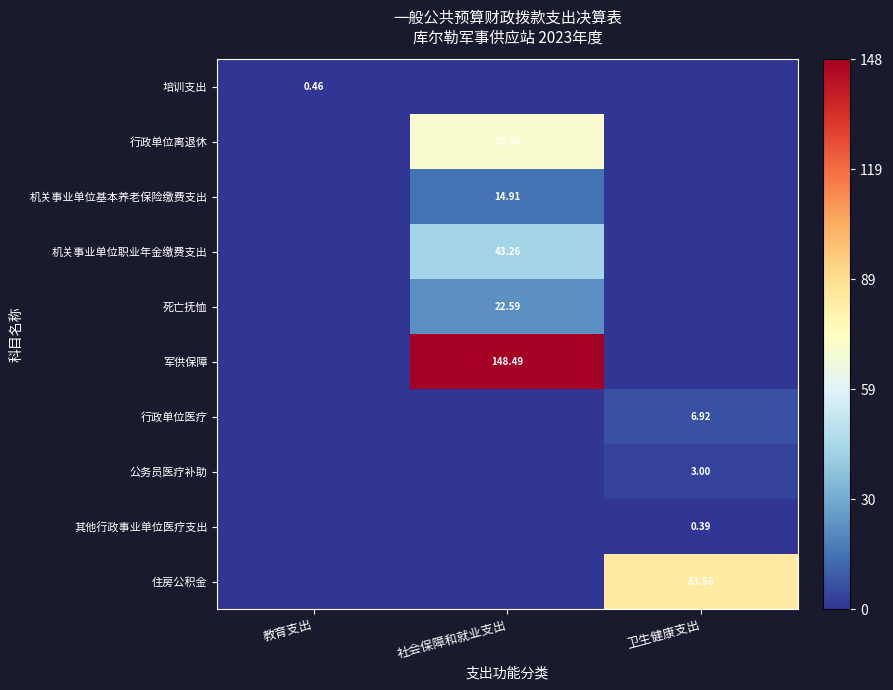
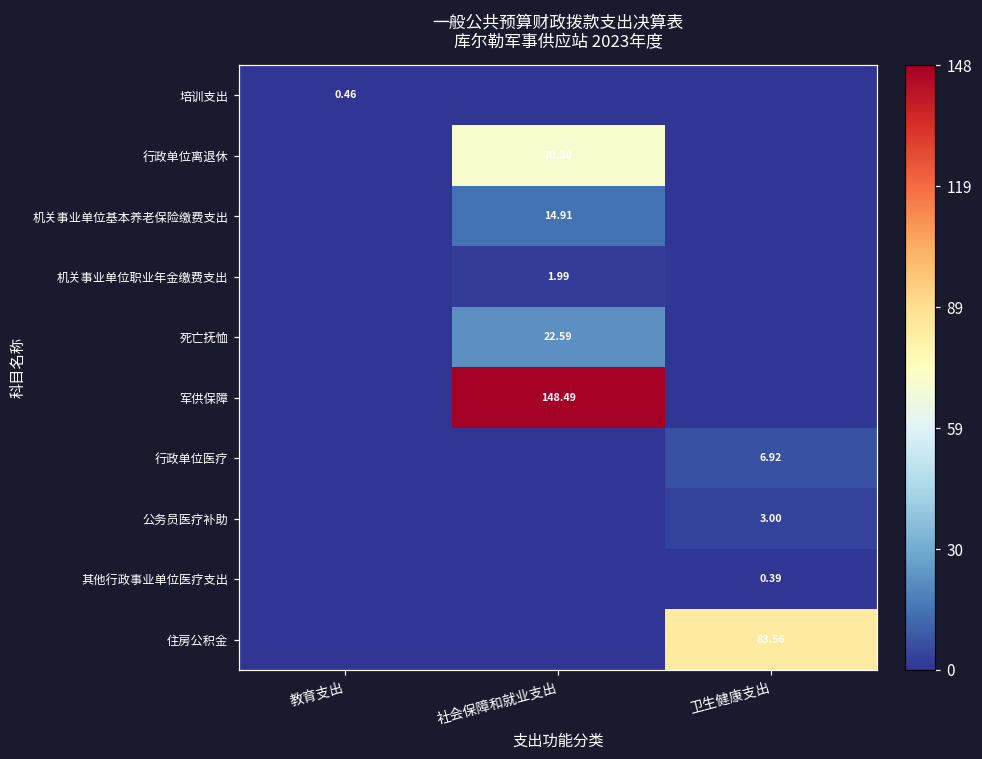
  {
    "培训支出": {
      "教育支出": 0.46
    },
    "行政单位离退休": {
      "社会保障和就业支出": 70.30
    },
    "机关事业单位基本养老保险缴费支出": {
      "社会保障和就业支出": 14.91
    },
    "机关事业单位职业年金缴费支出": {
-     "社会保障和就业支出": 43.26
+     "社会保障和就业支出": 1.99
    },
    "死亡抚恤": {
      "社会保障和就业支出": 22.59
    },
    "军供保障": {
      "社会保障和就业支出": 148.49
    },
    "行政单位医疗": {
      "卫生健康支出": 6.92
    },
    "公务员医疗补助": {
      "卫生健康支出": 3.00
    },
    "其他行政事业单位医疗支出": {
      "卫生健康支出": 0.39
    },
    "住房公积金": {
      "卫生健康支出": 83.56
    }
  }
